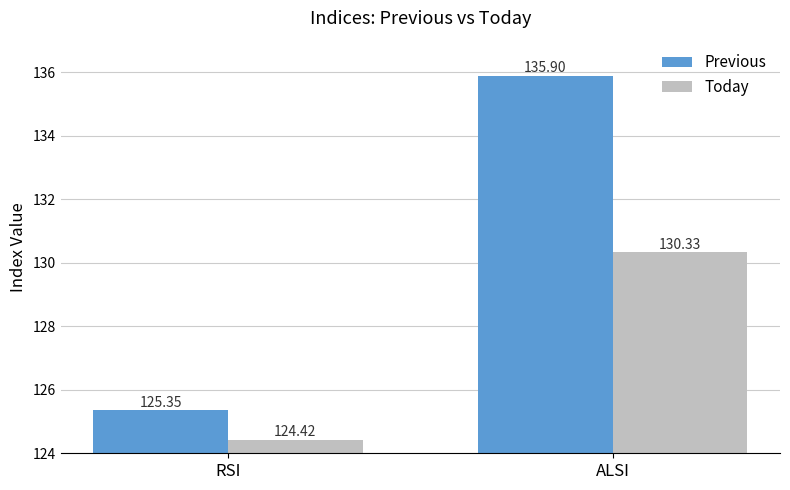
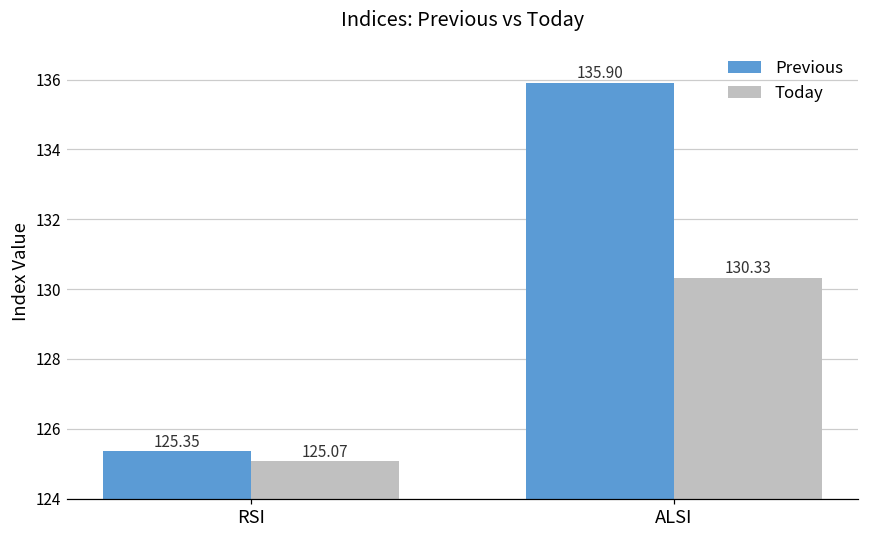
  {
    "Previous": {
      "RSI": 125.35,
      "ALSI": 135.90
    },
    "Today": {
-     "RSI": 124.42,
+     "RSI": 125.07,
      "ALSI": 130.33
    }
  }
